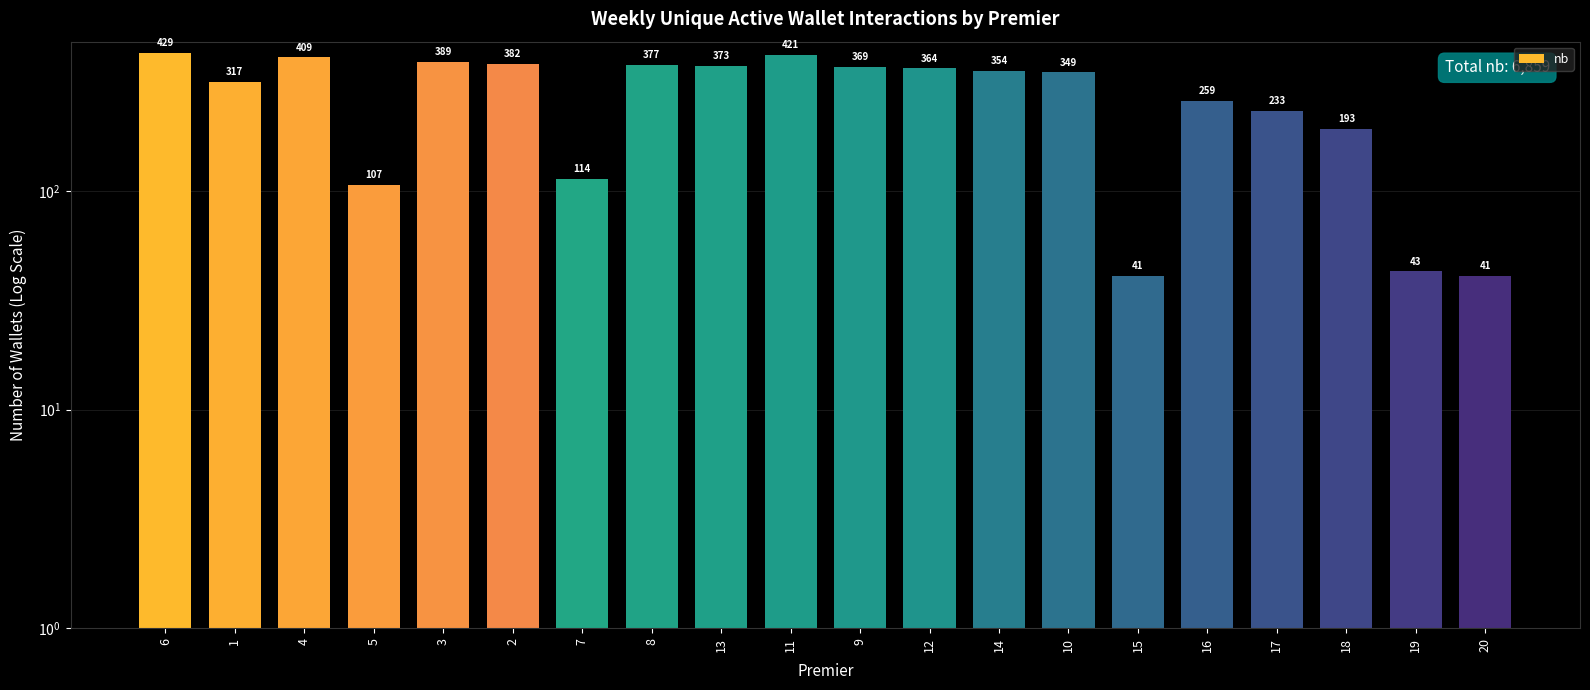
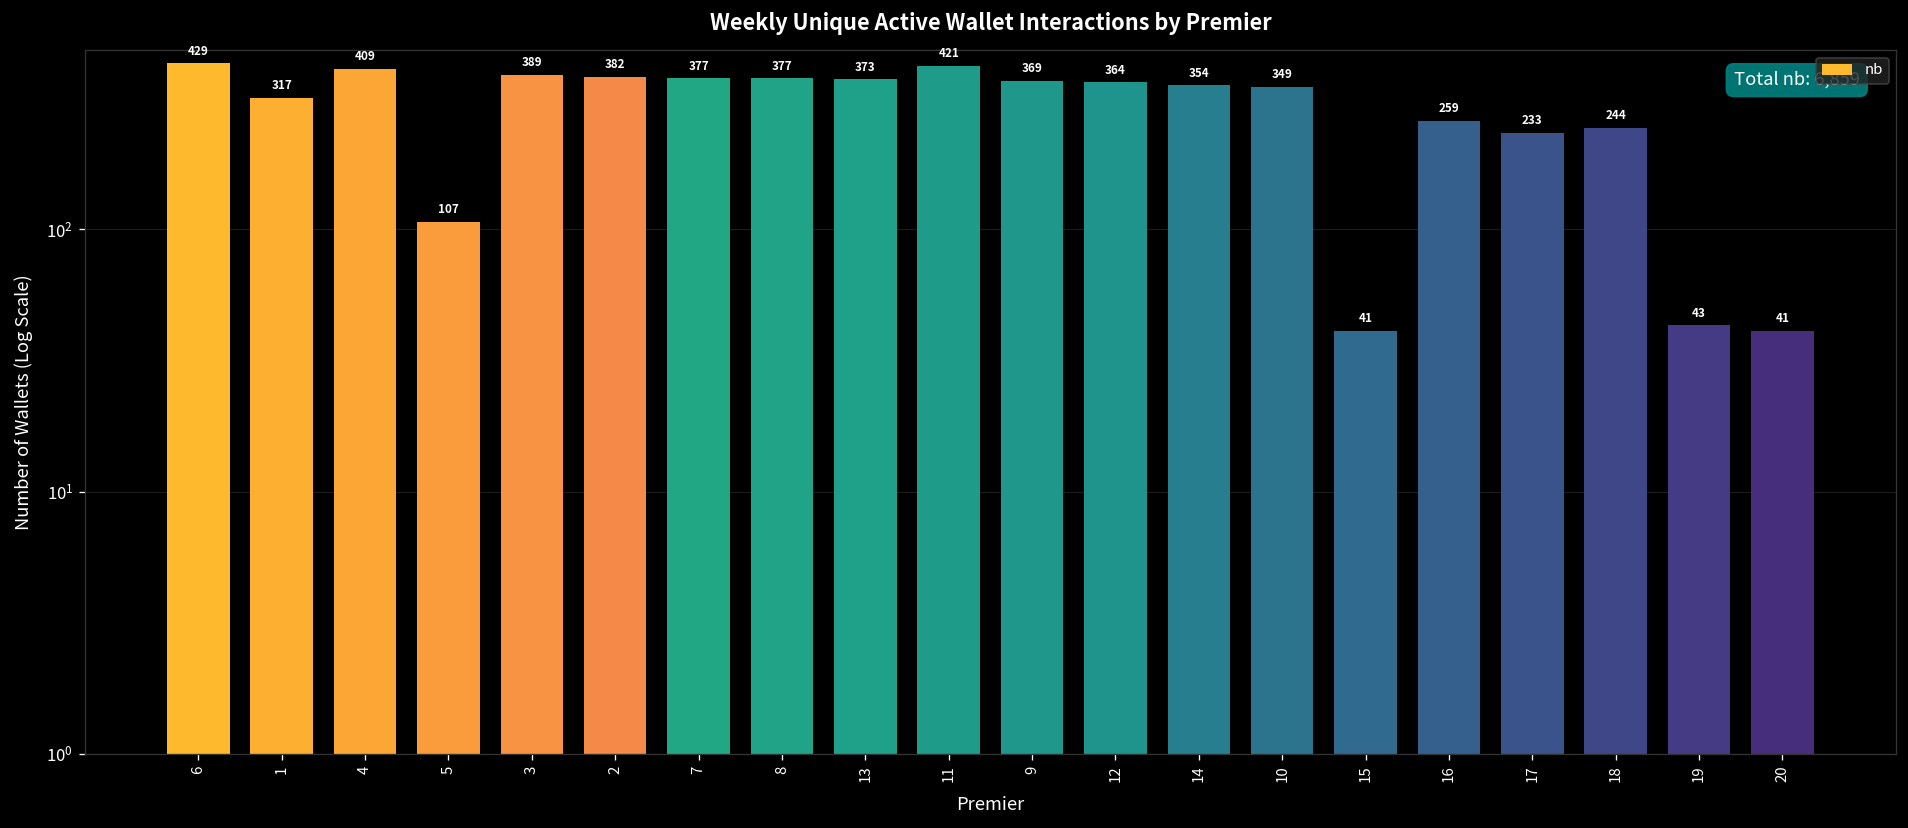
  {
    "6": 429,
    "1": 317,
    "4": 409,
    "5": 107,
    "3": 389,
    "2": 382,
-   "7": 114,
+   "7": 377,
    "8": 377,
    "13": 373,
    "11": 421,
    "9": 369,
    "12": 364,
    "14": 354,
    "10": 349,
    "15": 41,
    "16": 259,
    "17": 233,
-   "18": 193,
+   "18": 244,
    "19": 43,
    "20": 41
  }
